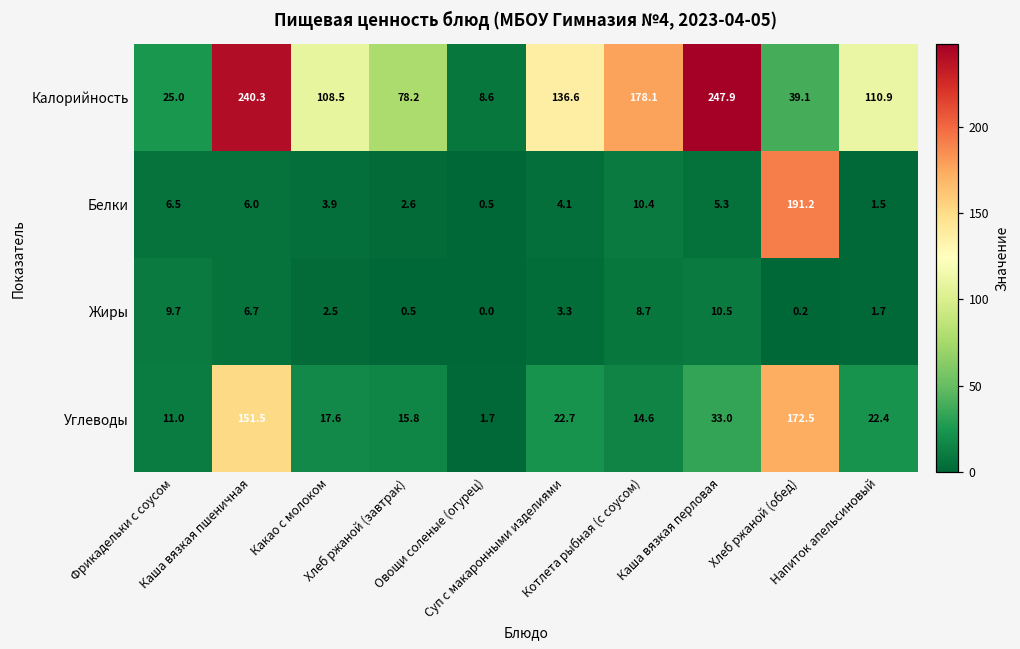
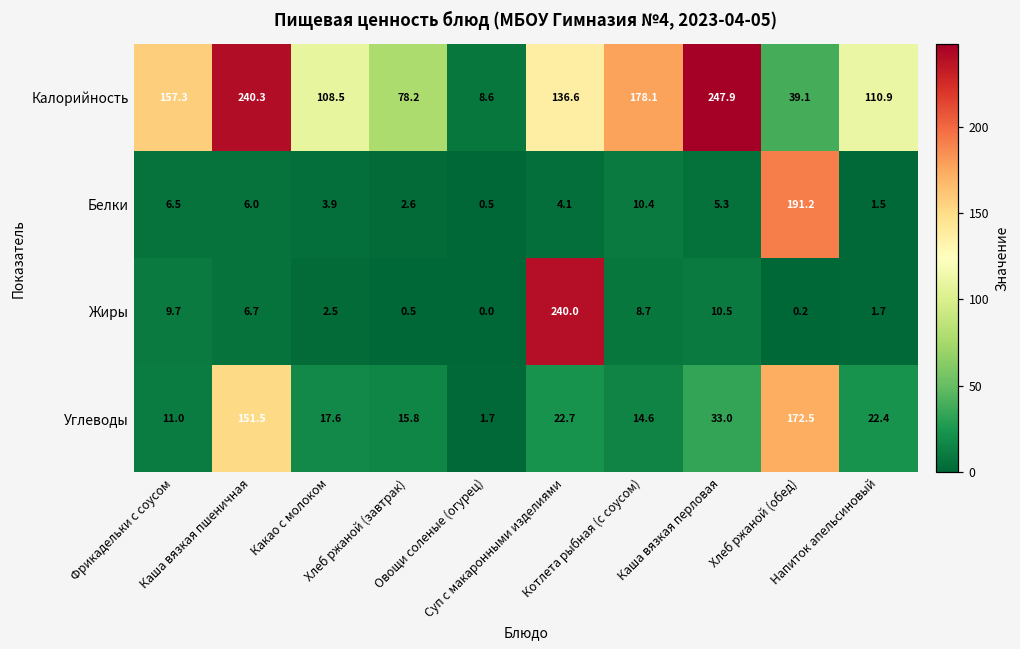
  {
    "Калорийность": {
-     "Фрикадельки с соусом": 25.0,
+     "Фрикадельки с соусом": 157.3,
      "Каша вязкая пшеничная": 240.3,
      "Какао с молоком": 108.5,
      "Хлеб ржаной (завтрак)": 78.2,
      "Овощи соленые (огурец)": 8.6,
      "Суп с макаронными изделиями": 136.6,
      "Котлета рыбная (с соусом)": 178.1,
      "Каша вязкая перловая": 247.9,
      "Хлеб ржаной (обед)": 39.1,
      "Напиток апельсиновый": 110.9
    },
    "Белки": {
      "Фрикадельки с соусом": 6.5,
      "Каша вязкая пшеничная": 6.0,
      "Какао с молоком": 3.9,
      "Хлеб ржаной (завтрак)": 2.6,
      "Овощи соленые (огурец)": 0.5,
      "Суп с макаронными изделиями": 4.1,
      "Котлета рыбная (с соусом)": 10.4,
      "Каша вязкая перловая": 5.3,
      "Хлеб ржаной (обед)": 191.2,
      "Напиток апельсиновый": 1.5
    },
    "Жиры": {
      "Фрикадельки с соусом": 9.7,
      "Каша вязкая пшеничная": 6.7,
      "Какао с молоком": 2.5,
      "Хлеб ржаной (завтрак)": 0.5,
      "Овощи соленые (огурец)": 0.0,
-     "Суп с макаронными изделиями": 3.3,
+     "Суп с макаронными изделиями": 240.0,
      "Котлета рыбная (с соусом)": 8.7,
      "Каша вязкая перловая": 10.5,
      "Хлеб ржаной (обед)": 0.2,
      "Напиток апельсиновый": 1.7
    },
    "Углеводы": {
      "Фрикадельки с соусом": 11.0,
      "Каша вязкая пшеничная": 151.5,
      "Какао с молоком": 17.6,
      "Хлеб ржаной (завтрак)": 15.8,
      "Овощи соленые (огурец)": 1.7,
      "Суп с макаронными изделиями": 22.7,
      "Котлета рыбная (с соусом)": 14.6,
      "Каша вязкая перловая": 33.0,
      "Хлеб ржаной (обед)": 172.5,
      "Напиток апельсиновый": 22.4
    }
  }
